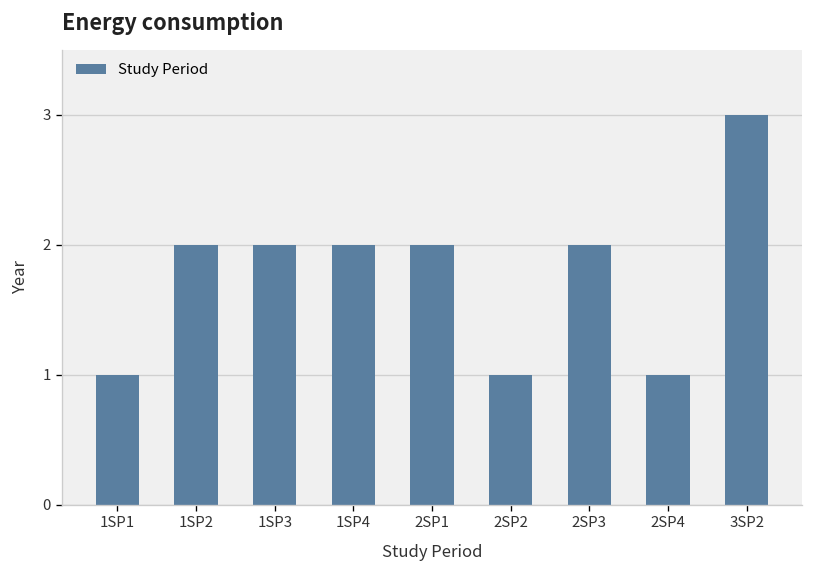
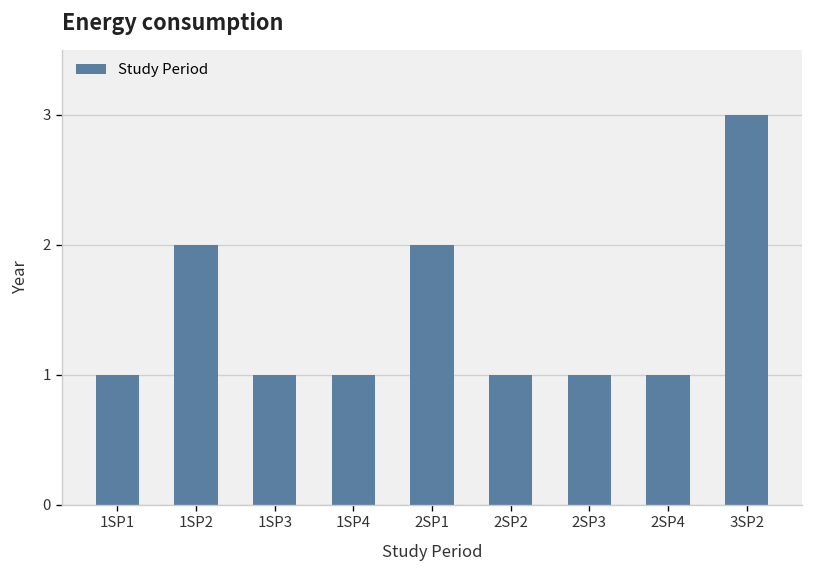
  {
    "1SP1": 1,
    "1SP2": 2,
-   "1SP3": 2,
-   "1SP4": 2,
+   "1SP3": 1,
+   "1SP4": 1,
    "2SP1": 2,
    "2SP2": 1,
-   "2SP3": 2,
+   "2SP3": 1,
    "2SP4": 1,
    "3SP2": 3
  }
